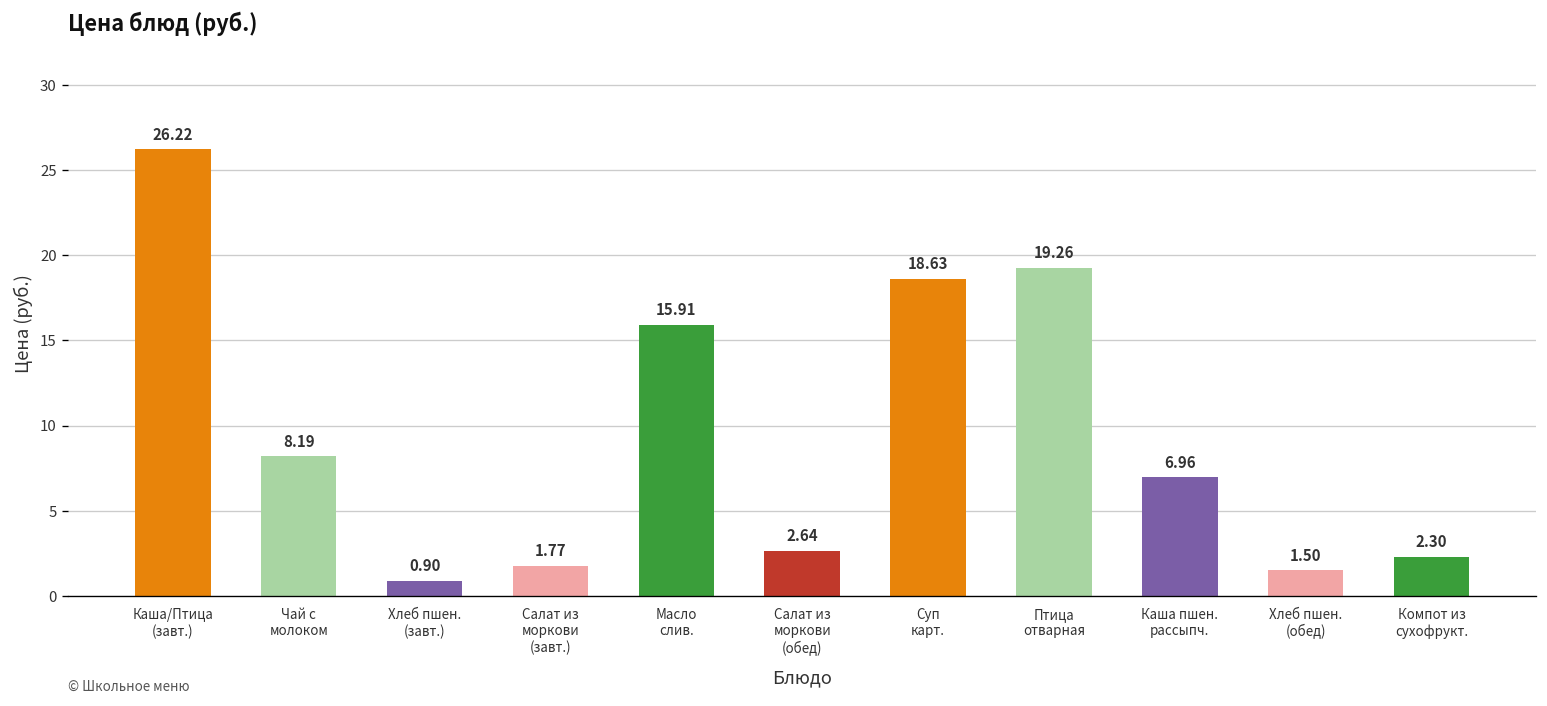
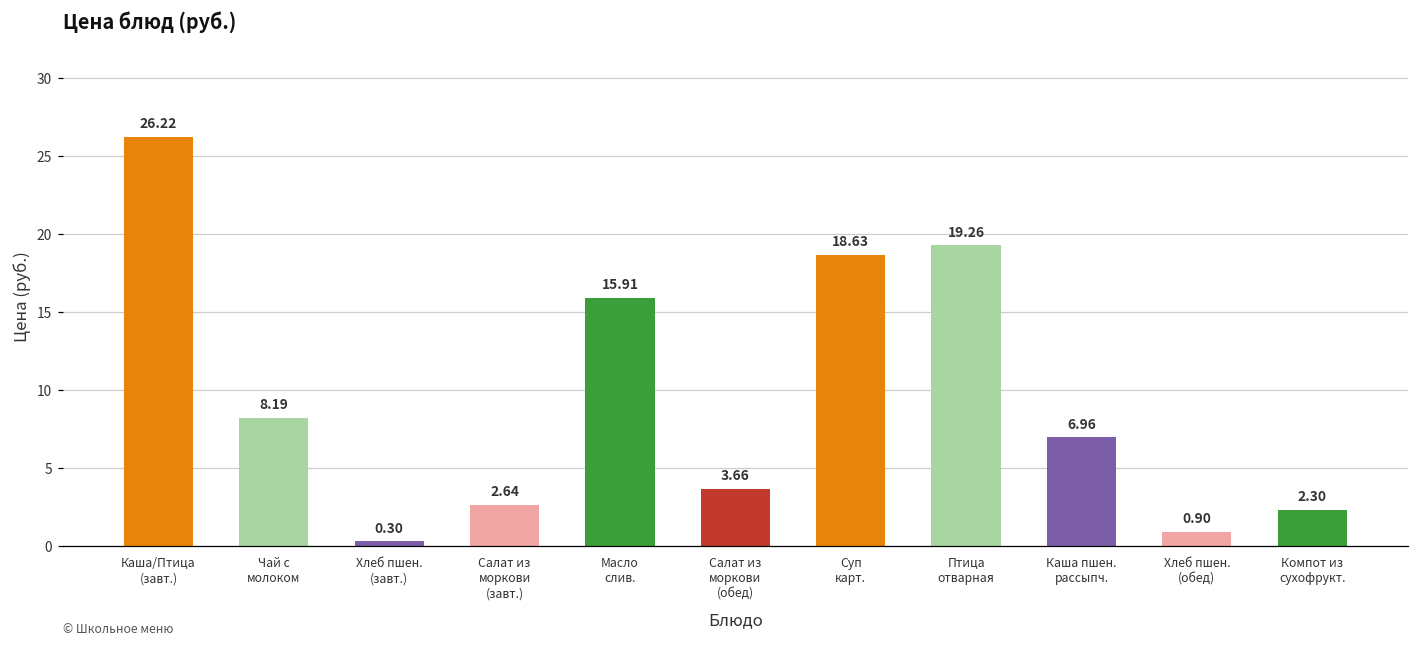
  {
    "Каша/Птица (завт.)": 26.22,
    "Чай с молоком": 8.19,
-   "Хлеб пшен. (завт.)": 0.90,
-   "Салат из моркови (завт.)": 1.77,
+   "Хлеб пшен. (завт.)": 0.30,
+   "Салат из моркови (завт.)": 2.64,
    "Масло слив.": 15.91,
-   "Салат из моркови (обед)": 2.64,
+   "Салат из моркови (обед)": 3.66,
    "Суп карт.": 18.63,
    "Птица отварная": 19.26,
    "Каша пшен. рассыпч.": 6.96,
-   "Хлеб пшен. (обед)": 1.50,
+   "Хлеб пшен. (обед)": 0.90,
    "Компот из сухофрукт.": 2.30
  }
